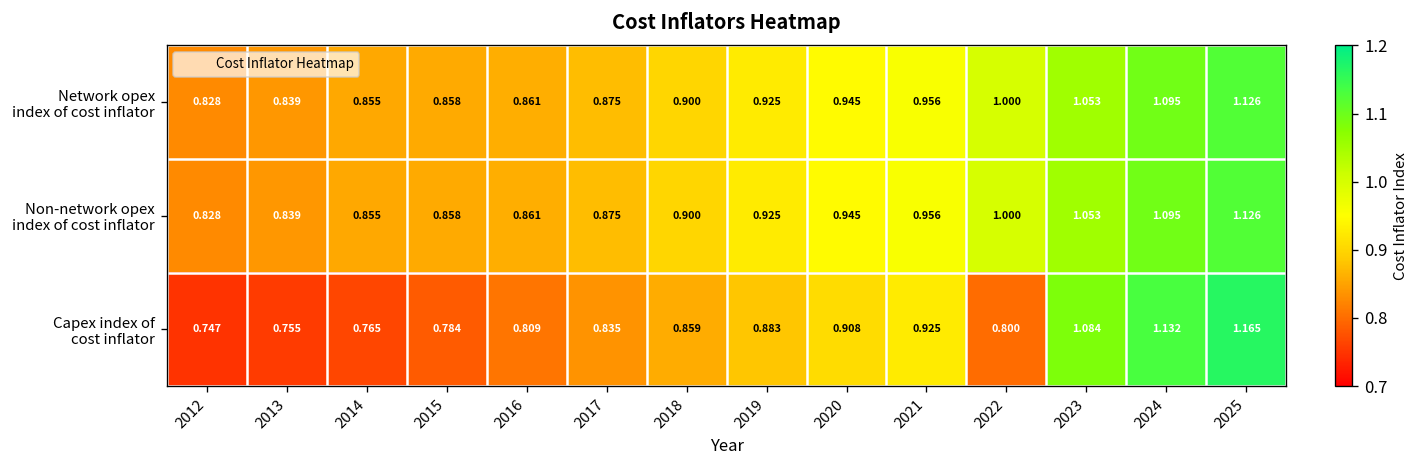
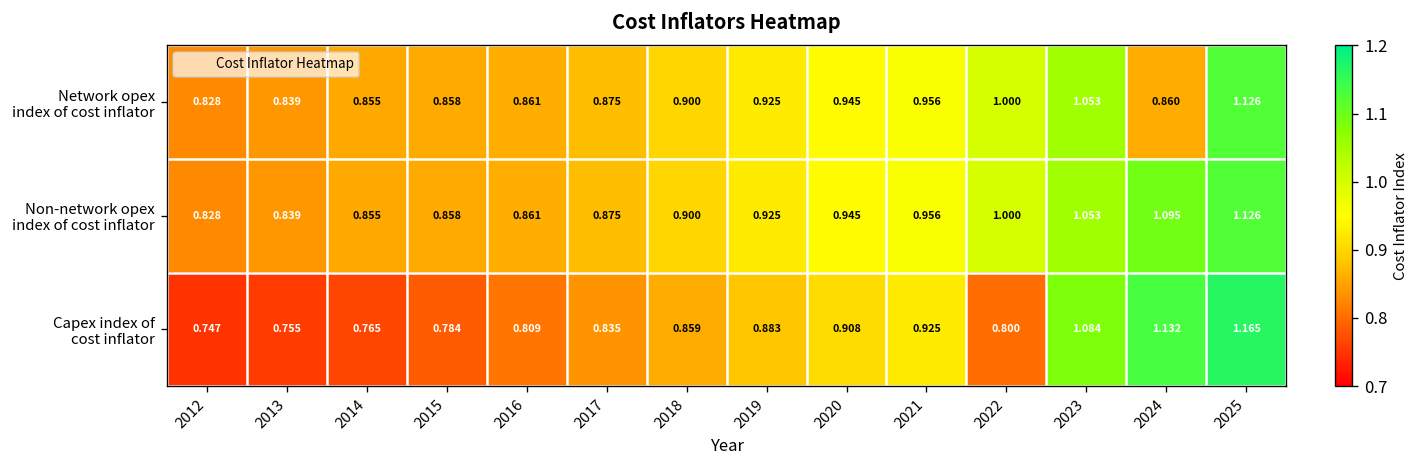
  {
    "Network opex index of cost inflator": {
      "2012": 0.828,
      "2013": 0.839,
      "2014": 0.855,
      "2015": 0.858,
      "2016": 0.861,
      "2017": 0.875,
      "2018": 0.900,
      "2019": 0.925,
      "2020": 0.945,
      "2021": 0.956,
      "2022": 1.000,
      "2023": 1.053,
-     "2024": 1.095,
+     "2024": 0.860,
      "2025": 1.126
    },
    "Non-network opex index of cost inflator": {
      "2012": 0.828,
      "2013": 0.839,
      "2014": 0.855,
      "2015": 0.858,
      "2016": 0.861,
      "2017": 0.875,
      "2018": 0.900,
      "2019": 0.925,
      "2020": 0.945,
      "2021": 0.956,
      "2022": 1.000,
      "2023": 1.053,
      "2024": 1.095,
      "2025": 1.126
    },
    "Capex index of cost inflator": {
      "2012": 0.747,
      "2013": 0.755,
      "2014": 0.765,
      "2015": 0.784,
      "2016": 0.809,
      "2017": 0.835,
      "2018": 0.859,
      "2019": 0.883,
      "2020": 0.908,
      "2021": 0.925,
      "2022": 0.800,
      "2023": 1.084,
      "2024": 1.132,
      "2025": 1.165
    }
  }
